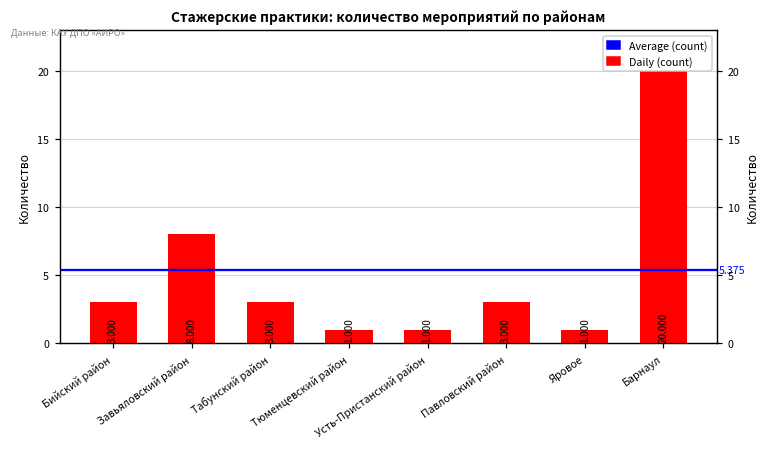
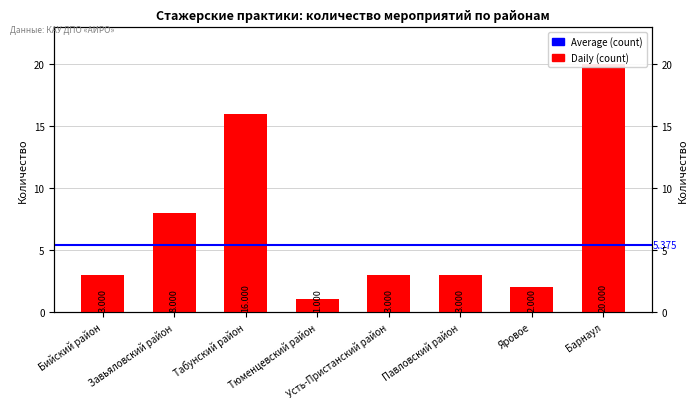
  {
    "Бийский район": 3.000,
    "Завьяловский район": 8.000,
-   "Табунский район": 3.000,
+   "Табунский район": 16.000,
    "Тюменцевский район": 1.000,
-   "Усть-Пристанский район": 1.000,
+   "Усть-Пристанский район": 3.000,
    "Павловский район": 3.000,
-   "Яровое": 1.000
+   "Яровое": 2.000
  }
